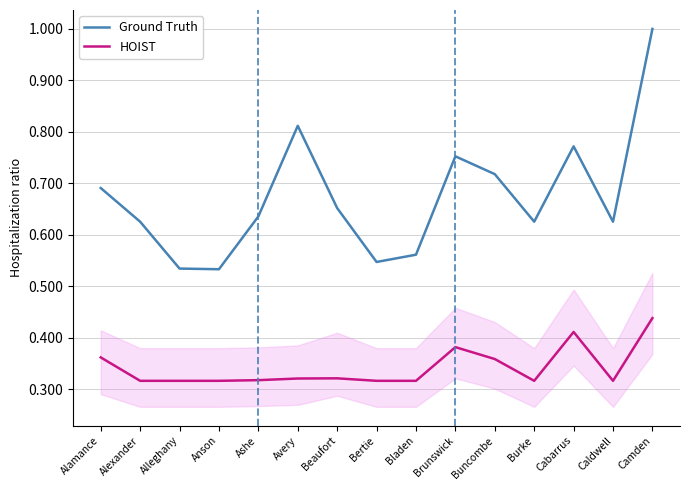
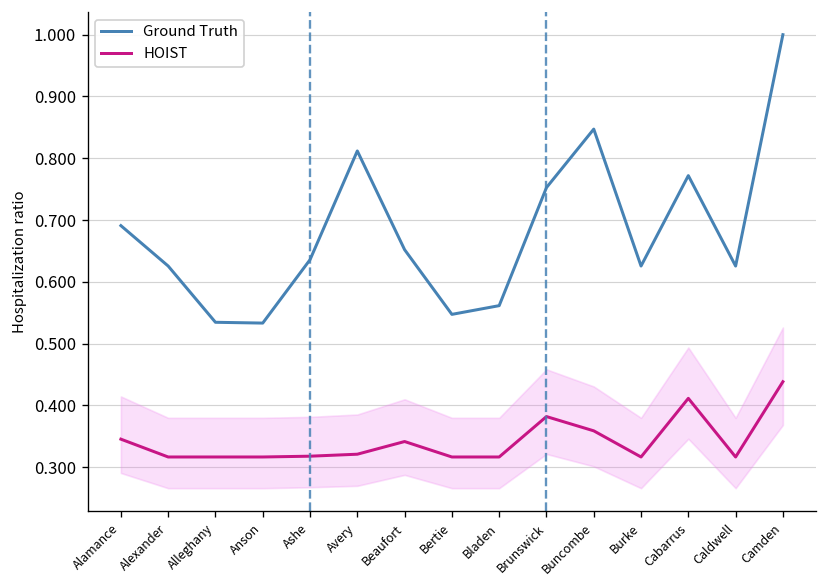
  {
    "Ground Truth": {
      "Alamance": 0.69,
      "Alexander": 0.63,
      "Alleghany": 0.53,
      "Anson": 0.53,
      "Ashe": 0.64,
      "Avery": 0.81,
      "Beaufort": 0.65,
      "Bertie": 0.55,
      "Bladen": 0.56,
      "Brunswick": 0.75,
-     "Buncombe": 0.72,
+     "Buncombe": 0.85,
      "Burke": 0.63,
      "Cabarrus": 0.77,
      "Caldwell": 0.63,
      "Camden": 1.00
    },
    "HOIST": {
-     "Alamance": 0.36,
+     "Alamance": 0.35,
      "Alexander": 0.32,
      "Alleghany": 0.32,
      "Anson": 0.32,
      "Ashe": 0.32,
      "Avery": 0.32,
-     "Beaufort": 0.32,
+     "Beaufort": 0.34,
      "Bertie": 0.32,
      "Bladen": 0.32,
      "Brunswick": 0.38,
      "Buncombe": 0.36,
      "Burke": 0.32,
      "Cabarrus": 0.41,
      "Caldwell": 0.32,
      "Camden": 0.44
    }
  }
